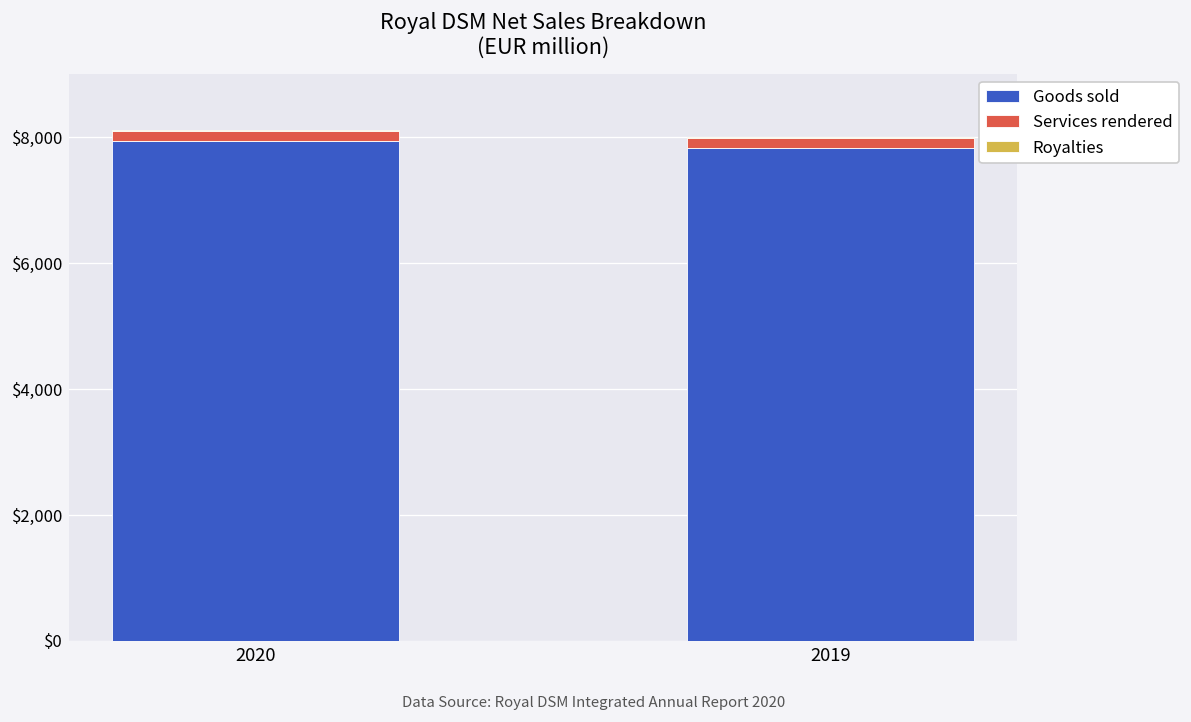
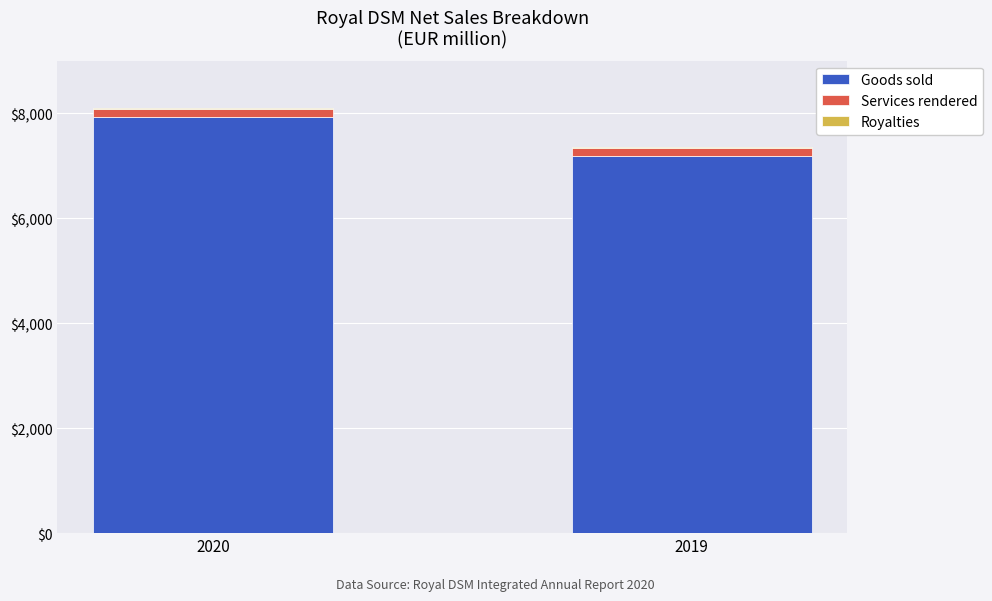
  {
    "Goods sold": {
      "2020": "$7,900",
-     "2019": "$7,800"
+     "2019": "$7,200"
    },
    "Services rendered": {
      "2020": "$200",
      "2019": "$200"
    }
  }
